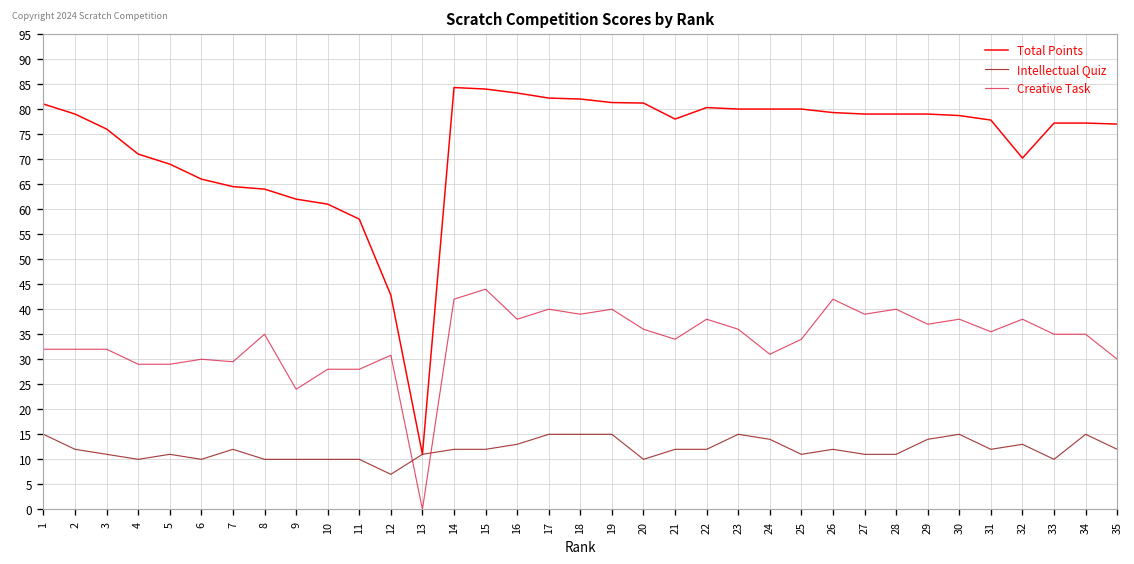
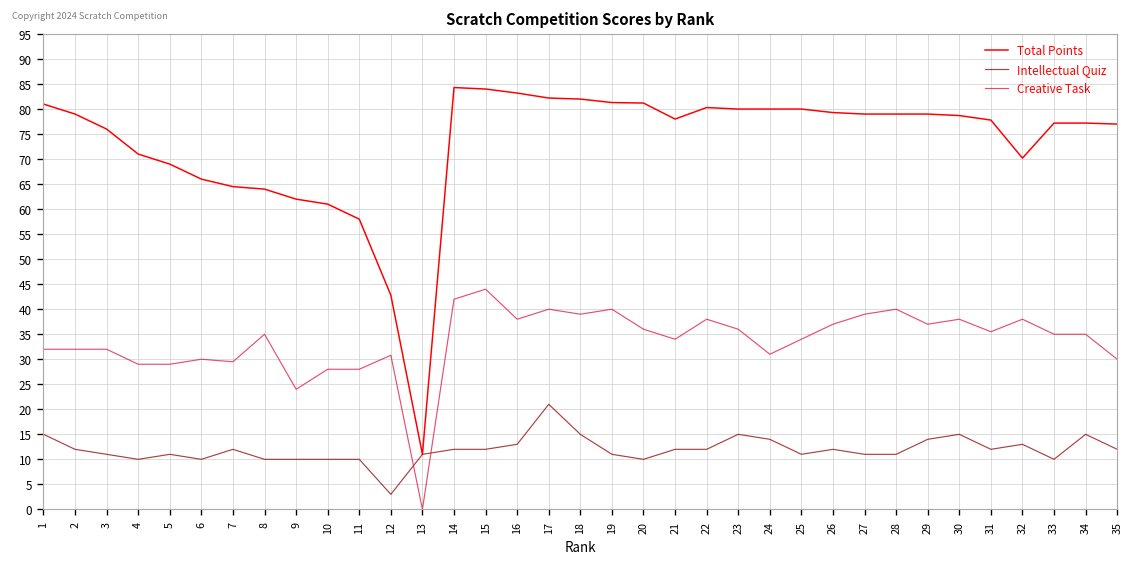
  {
    "Total Points": {
      "1": 81,
      "2": 79,
      "3": 76,
      "4": 71,
      "5": 69,
      "6": 66,
      "7": 65,
      "8": 64,
      "9": 62,
      "10": 61,
      "11": 58,
      "12": 43,
      "14": 84,
      "15": 84,
      "16": 83,
      "17": 82,
      "18": 82,
      "19": 81,
      "20": 81,
      "21": 78,
      "22": 80,
      "23": 80,
      "24": 80,
      "25": 80,
      "26": 79,
      "27": 79,
      "28": 79,
      "29": 79,
      "30": 79,
      "31": 78,
      "32": 70,
      "33": 77,
      "34": 77,
      "35": 77
    },
    "Intellectual Quiz": {
      "1": 15,
      "2": 12,
      "3": 11,
      "4": 10,
      "5": 11,
      "6": 10,
      "7": 12,
      "8": 10,
      "9": 10,
      "10": 10,
      "11": 10,
-     "12": 7,
+     "12": 3,
      "14": 12,
      "15": 12,
      "16": 13,
-     "17": 15,
+     "17": 21,
      "18": 15,
-     "19": 15,
+     "19": 11,
      "20": 10,
      "21": 12,
      "22": 12,
      "23": 15,
      "24": 14,
      "25": 11,
      "26": 12,
      "27": 11,
      "28": 11,
      "29": 14,
      "30": 15,
      "31": 12,
      "32": 13,
      "33": 10,
      "34": 15,
      "35": 12
    },
    "Creative Task": {
      "1": 32,
      "2": 32,
      "3": 32,
      "4": 29,
      "5": 29,
      "6": 30,
      "7": 30,
      "8": 35,
      "9": 24,
      "10": 28,
      "11": 28,
      "12": 31,
      "13": 0,
      "14": 42,
      "15": 44,
      "16": 38,
      "17": 40,
      "18": 39,
      "19": 40,
      "20": 36,
      "21": 34,
      "22": 38,
      "23": 36,
      "24": 31,
      "25": 34,
-     "26": 42,
+     "26": 37,
      "27": 39,
      "28": 40,
      "29": 37,
      "30": 38,
      "31": 36,
      "32": 38,
      "33": 35,
      "34": 35,
      "35": 30
    }
  }
